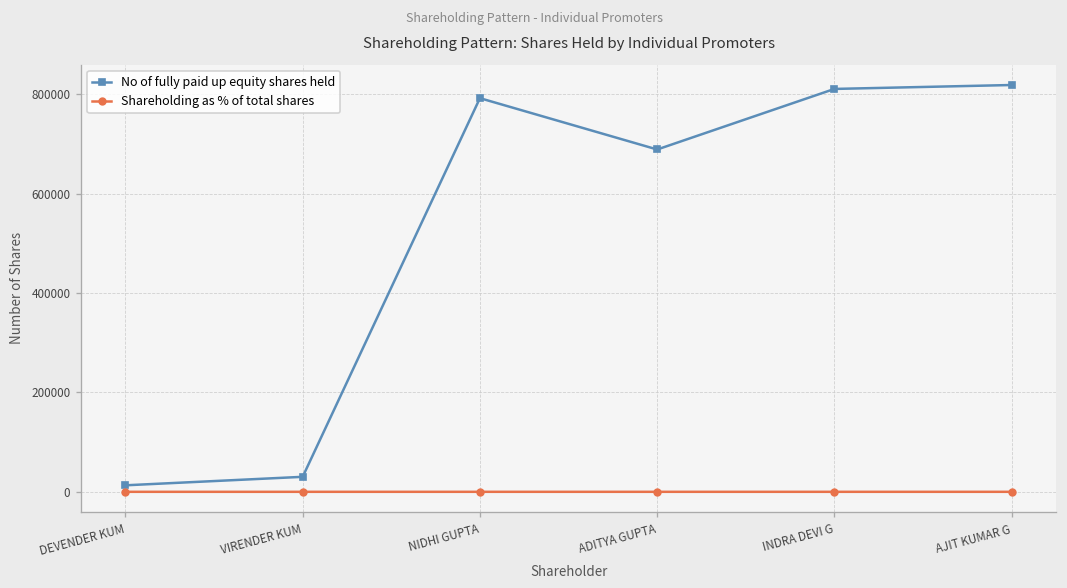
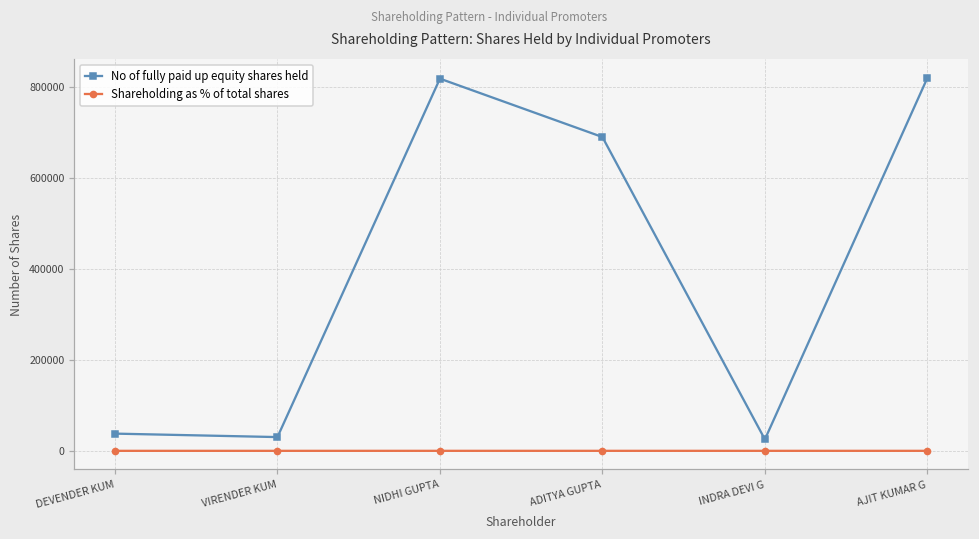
  {
    "No of fully paid up equity shares held": {
-     "DEVENDER KUM": 10000,
+     "DEVENDER KUM": 40000,
      "VIRENDER KUM": 30000,
-     "NIDHI GUPTA": 790000,
+     "NIDHI GUPTA": 820000,
      "ADITYA GUPTA": 690000,
-     "INDRA DEVI G": 810000,
+     "INDRA DEVI G": 30000,
      "AJIT KUMAR G": 820000
    },
    "Shareholding as % of total shares": {
      "DEVENDER KUM": 0,
      "VIRENDER KUM": 0,
      "NIDHI GUPTA": 0,
      "ADITYA GUPTA": 0,
      "INDRA DEVI G": 0,
      "AJIT KUMAR G": 0
    }
  }
